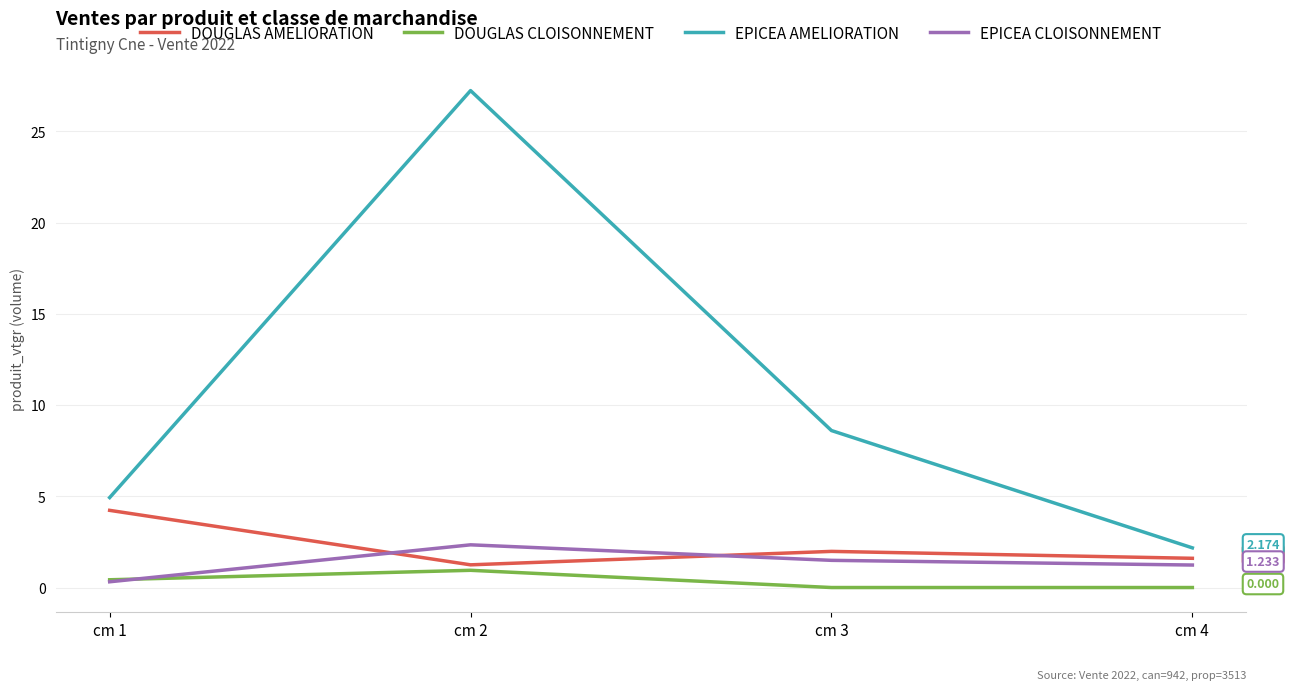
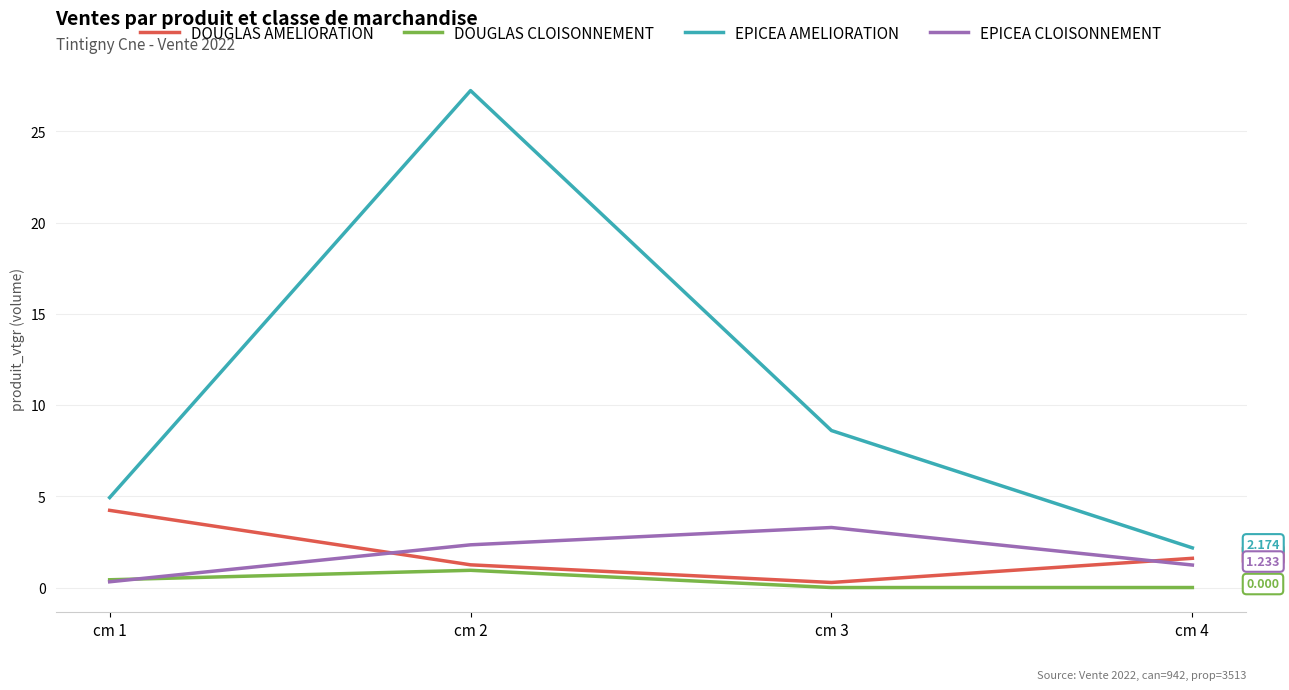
  {
    "DOUGLAS AMELIORATION": {
      "cm 1": 4.2,
      "cm 2": 1.2,
-     "cm 3": 2.0,
+     "cm 3": 0.3,
      "cm 4": 1.6
    },
    "DOUGLAS CLOISONNEMENT": {
      "cm 2": 0.9,
      "cm 3": 0.0,
      "cm 4": 0.0
    },
    "EPICEA AMELIORATION": {
      "cm 1": 4.9,
      "cm 2": 27.2,
      "cm 3": 8.6,
      "cm 4": 2.2
    },
    "EPICEA CLOISONNEMENT": {
      "cm 2": 2.3,
-     "cm 3": 1.5,
+     "cm 3": 3.3,
      "cm 4": 1.2
    }
  }
